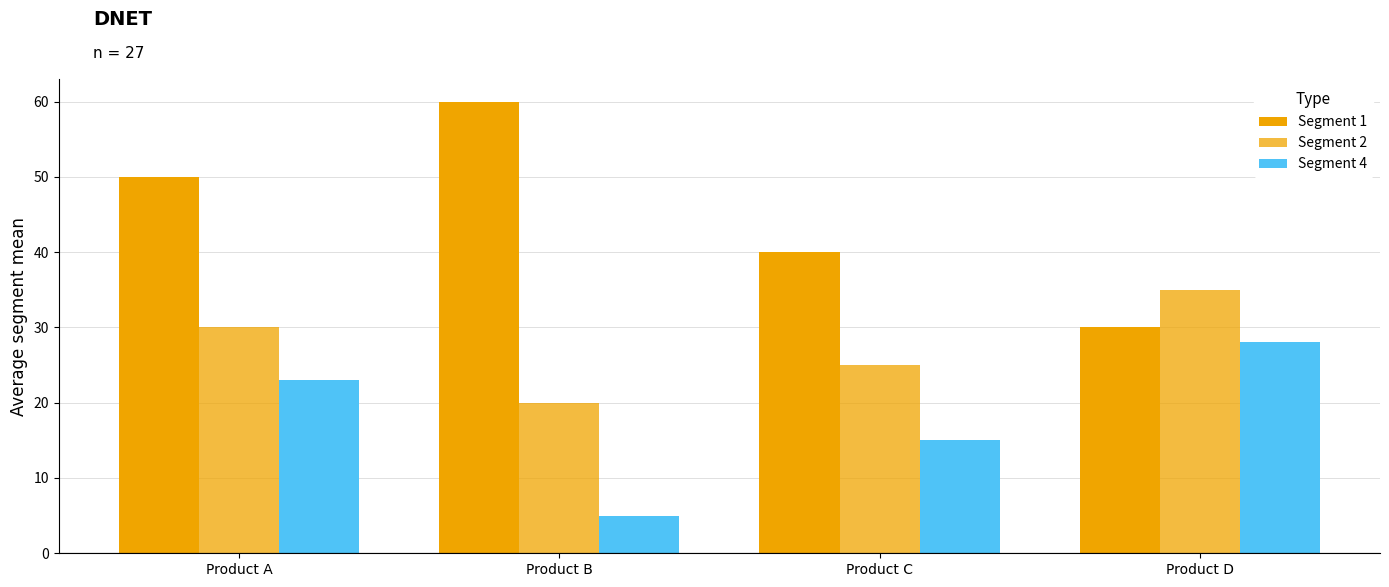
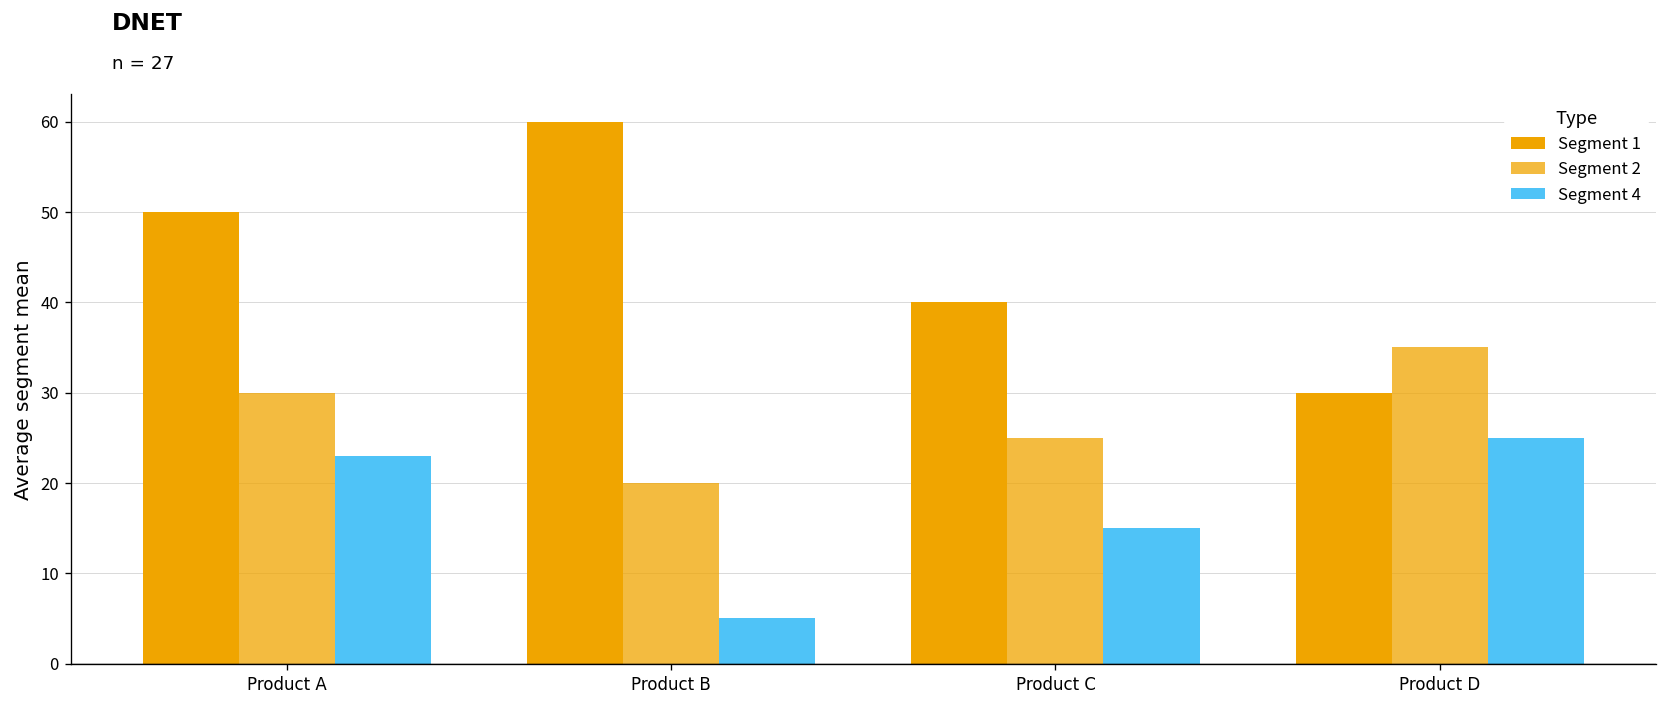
  {
    "Segment 4": {
      "Product A": 23,
      "Product B": 5,
      "Product C": 15,
-     "Product D": 28
+     "Product D": 25
    }
  }
